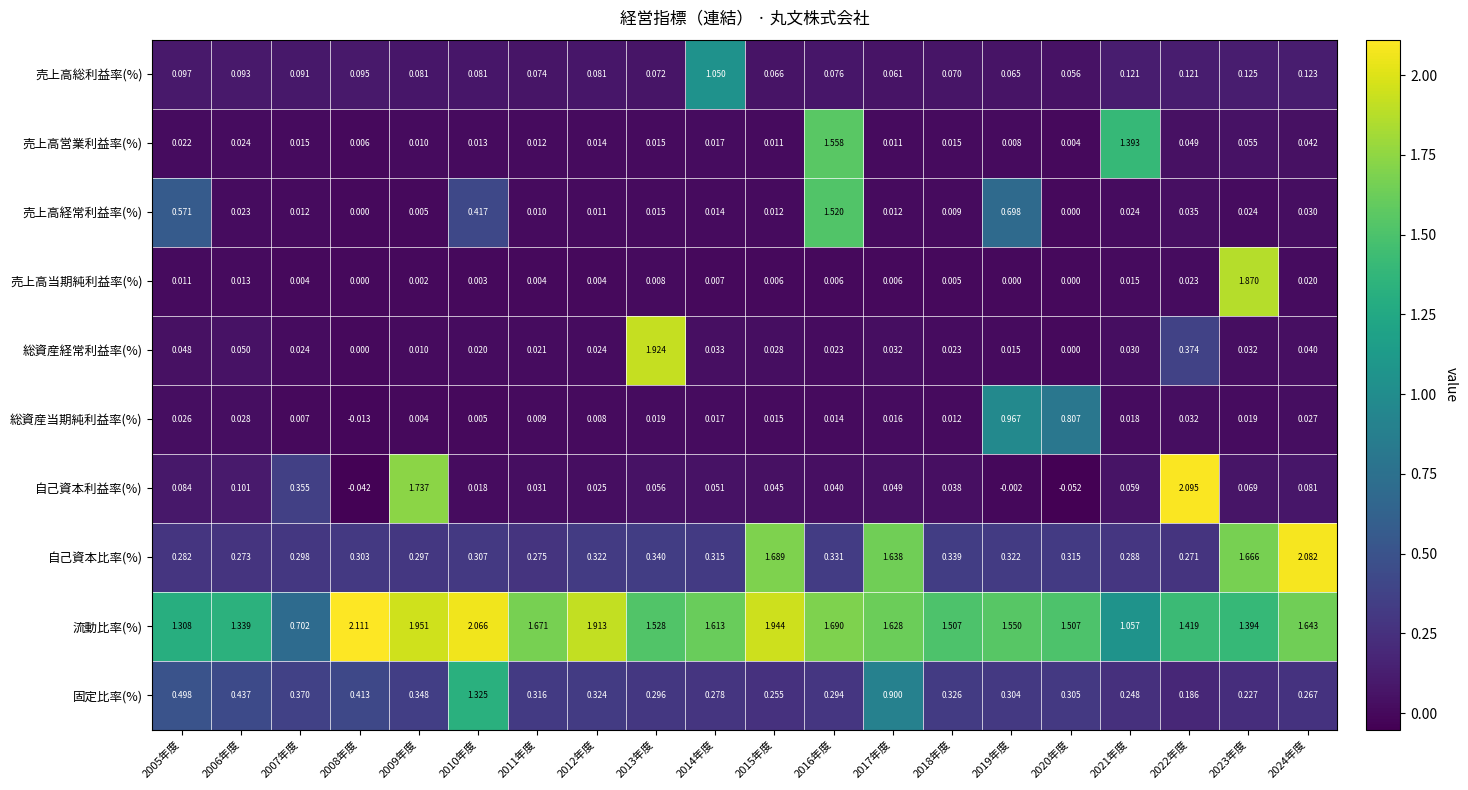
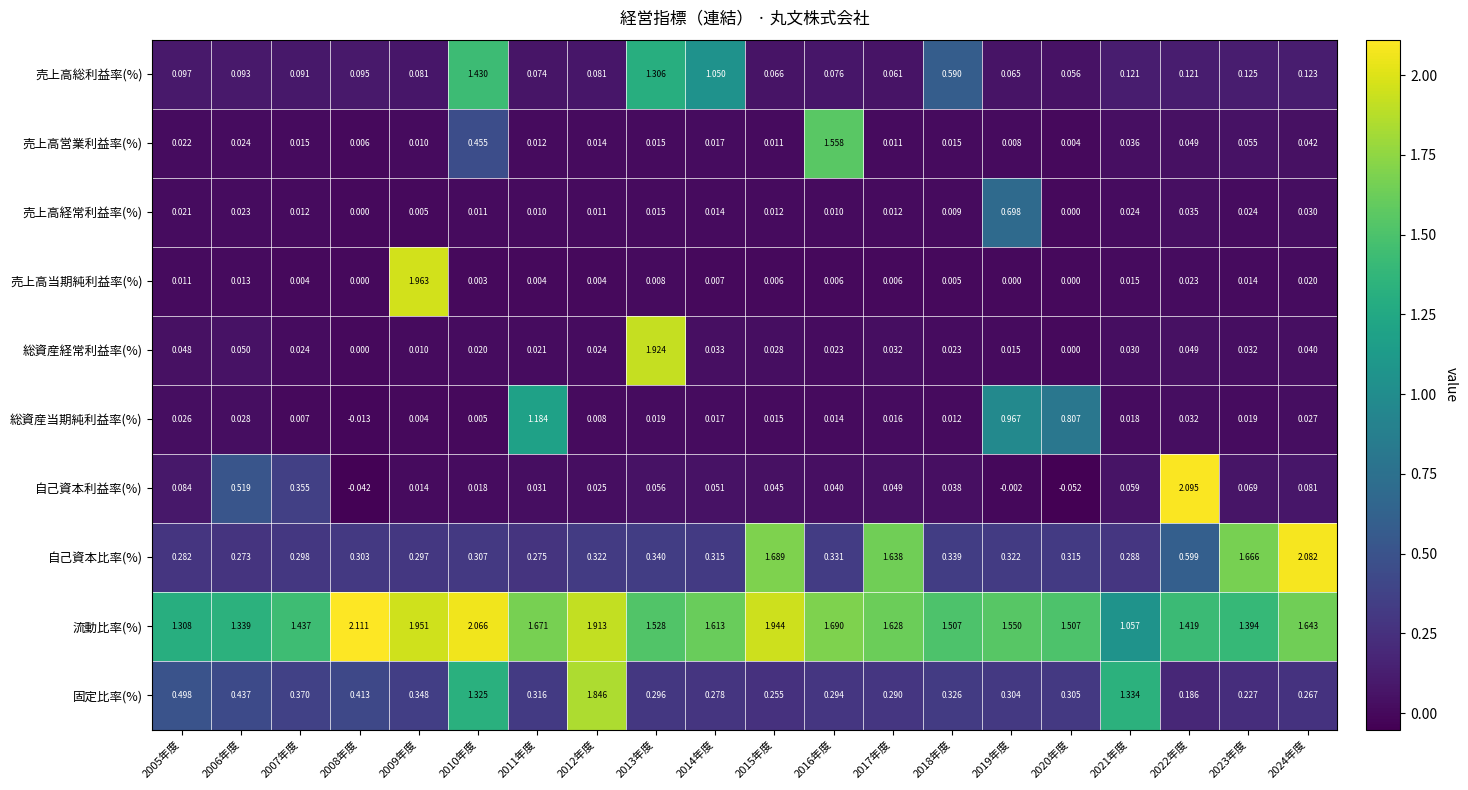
  {
    "売上高総利益率(%)": {
      "2005年度": 0.097,
      "2006年度": 0.093,
      "2007年度": 0.091,
      "2008年度": 0.095,
      "2009年度": 0.081,
-     "2010年度": 0.081,
+     "2010年度": 1.430,
      "2011年度": 0.074,
      "2012年度": 0.081,
-     "2013年度": 0.072,
+     "2013年度": 1.306,
      "2014年度": 1.050,
      "2015年度": 0.066,
      "2016年度": 0.076,
      "2017年度": 0.061,
-     "2018年度": 0.070,
+     "2018年度": 0.590,
      "2019年度": 0.065,
      "2020年度": 0.056,
      "2021年度": 0.121,
      "2022年度": 0.121,
      "2023年度": 0.125,
      "2024年度": 0.123
    },
    "売上高営業利益率(%)": {
      "2005年度": 0.022,
      "2006年度": 0.024,
      "2007年度": 0.015,
      "2008年度": 0.006,
      "2009年度": 0.010,
-     "2010年度": 0.013,
+     "2010年度": 0.455,
      "2011年度": 0.012,
      "2012年度": 0.014,
      "2013年度": 0.015,
      "2014年度": 0.017,
      "2015年度": 0.011,
      "2016年度": 1.558,
      "2017年度": 0.011,
      "2018年度": 0.015,
      "2019年度": 0.008,
      "2020年度": 0.004,
-     "2021年度": 1.393,
+     "2021年度": 0.036,
      "2022年度": 0.049,
      "2023年度": 0.055,
      "2024年度": 0.042
    },
    "売上高経常利益率(%)": {
-     "2005年度": 0.571,
+     "2005年度": 0.021,
      "2006年度": 0.023,
      "2007年度": 0.012,
      "2008年度": 0.000,
      "2009年度": 0.005,
-     "2010年度": 0.417,
+     "2010年度": 0.011,
      "2011年度": 0.010,
      "2012年度": 0.011,
      "2013年度": 0.015,
      "2014年度": 0.014,
      "2015年度": 0.012,
-     "2016年度": 1.520,
+     "2016年度": 0.010,
      "2017年度": 0.012,
      "2018年度": 0.009,
      "2019年度": 0.698,
      "2020年度": 0.000,
      "2021年度": 0.024,
      "2022年度": 0.035,
      "2023年度": 0.024,
      "2024年度": 0.030
    },
    "売上高当期純利益率(%)": {
      "2005年度": 0.011,
      "2006年度": 0.013,
      "2007年度": 0.004,
      "2008年度": 0.000,
-     "2009年度": 0.002,
+     "2009年度": 1.963,
      "2010年度": 0.003,
      "2011年度": 0.004,
      "2012年度": 0.004,
      "2013年度": 0.008,
      "2014年度": 0.007,
      "2015年度": 0.006,
      "2016年度": 0.006,
      "2017年度": 0.006,
      "2018年度": 0.005,
      "2019年度": 0.000,
      "2020年度": 0.000,
      "2021年度": 0.015,
      "2022年度": 0.023,
-     "2023年度": 1.870,
+     "2023年度": 0.014,
      "2024年度": 0.020
    },
    "総資産経常利益率(%)": {
      "2005年度": 0.048,
      "2006年度": 0.050,
      "2007年度": 0.024,
      "2008年度": 0.000,
      "2009年度": 0.010,
      "2010年度": 0.020,
      "2011年度": 0.021,
      "2012年度": 0.024,
      "2013年度": 1.924,
      "2014年度": 0.033,
      "2015年度": 0.028,
      "2016年度": 0.023,
      "2017年度": 0.032,
      "2018年度": 0.023,
      "2019年度": 0.015,
      "2020年度": 0.000,
      "2021年度": 0.030,
-     "2022年度": 0.374,
+     "2022年度": 0.049,
      "2023年度": 0.032,
      "2024年度": 0.040
    },
    "総資産当期純利益率(%)": {
      "2005年度": 0.026,
      "2006年度": 0.028,
      "2007年度": 0.007,
      "2008年度": -0.013,
      "2009年度": 0.004,
      "2010年度": 0.005,
-     "2011年度": 0.009,
+     "2011年度": 1.184,
      "2012年度": 0.008,
      "2013年度": 0.019,
      "2014年度": 0.017,
      "2015年度": 0.015,
      "2016年度": 0.014,
      "2017年度": 0.016,
      "2018年度": 0.012,
      "2019年度": 0.967,
      "2020年度": 0.807,
      "2021年度": 0.018,
      "2022年度": 0.032,
      "2023年度": 0.019,
      "2024年度": 0.027
    },
    "自己資本利益率(%)": {
      "2005年度": 0.084,
-     "2006年度": 0.101,
+     "2006年度": 0.519,
      "2007年度": 0.355,
      "2008年度": -0.042,
-     "2009年度": 1.737,
+     "2009年度": 0.014,
      "2010年度": 0.018,
      "2011年度": 0.031,
      "2012年度": 0.025,
      "2013年度": 0.056,
      "2014年度": 0.051,
      "2015年度": 0.045,
      "2016年度": 0.040,
      "2017年度": 0.049,
      "2018年度": 0.038,
      "2019年度": -0.002,
      "2020年度": -0.052,
      "2021年度": 0.059,
      "2022年度": 2.095,
      "2023年度": 0.069,
      "2024年度": 0.081
    },
    "自己資本比率(%)": {
      "2005年度": 0.282,
      "2006年度": 0.273,
      "2007年度": 0.298,
      "2008年度": 0.303,
      "2009年度": 0.297,
      "2010年度": 0.307,
      "2011年度": 0.275,
      "2012年度": 0.322,
      "2013年度": 0.340,
      "2014年度": 0.315,
      "2015年度": 1.689,
      "2016年度": 0.331,
      "2017年度": 1.638,
      "2018年度": 0.339,
      "2019年度": 0.322,
      "2020年度": 0.315,
      "2021年度": 0.288,
-     "2022年度": 0.271,
+     "2022年度": 0.599,
      "2023年度": 1.666,
      "2024年度": 2.082
    },
    "流動比率(%)": {
      "2005年度": 1.308,
      "2006年度": 1.339,
-     "2007年度": 0.702,
+     "2007年度": 1.437,
      "2008年度": 2.111,
      "2009年度": 1.951,
      "2010年度": 2.066,
      "2011年度": 1.671,
      "2012年度": 1.913,
      "2013年度": 1.528,
      "2014年度": 1.613,
      "2015年度": 1.944,
      "2016年度": 1.690,
      "2017年度": 1.628,
      "2018年度": 1.507,
      "2019年度": 1.550,
      "2020年度": 1.507,
      "2021年度": 1.057,
      "2022年度": 1.419,
      "2023年度": 1.394,
      "2024年度": 1.643
    },
    "固定比率(%)": {
      "2005年度": 0.498,
      "2006年度": 0.437,
      "2007年度": 0.370,
      "2008年度": 0.413,
      "2009年度": 0.348,
      "2010年度": 1.325,
      "2011年度": 0.316,
-     "2012年度": 0.324,
+     "2012年度": 1.846,
      "2013年度": 0.296,
      "2014年度": 0.278,
      "2015年度": 0.255,
      "2016年度": 0.294,
-     "2017年度": 0.900,
+     "2017年度": 0.290,
      "2018年度": 0.326,
      "2019年度": 0.304,
      "2020年度": 0.305,
-     "2021年度": 0.248,
+     "2021年度": 1.334,
      "2022年度": 0.186,
      "2023年度": 0.227,
      "2024年度": 0.267
    }
  }
